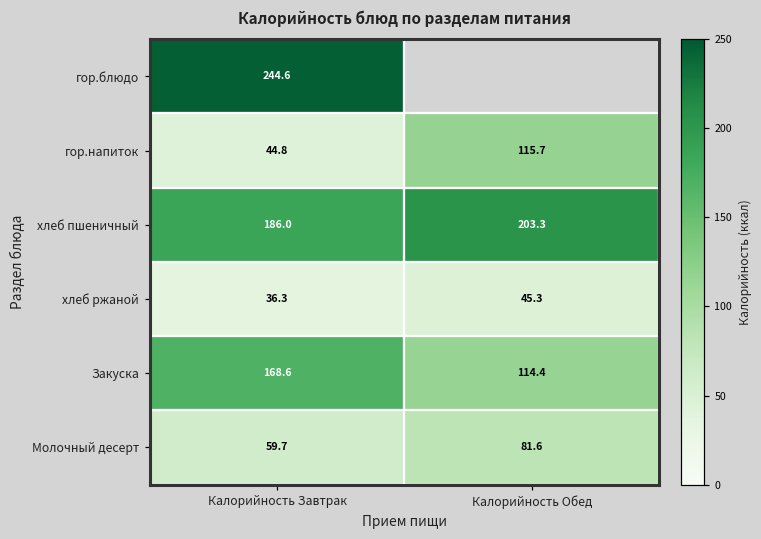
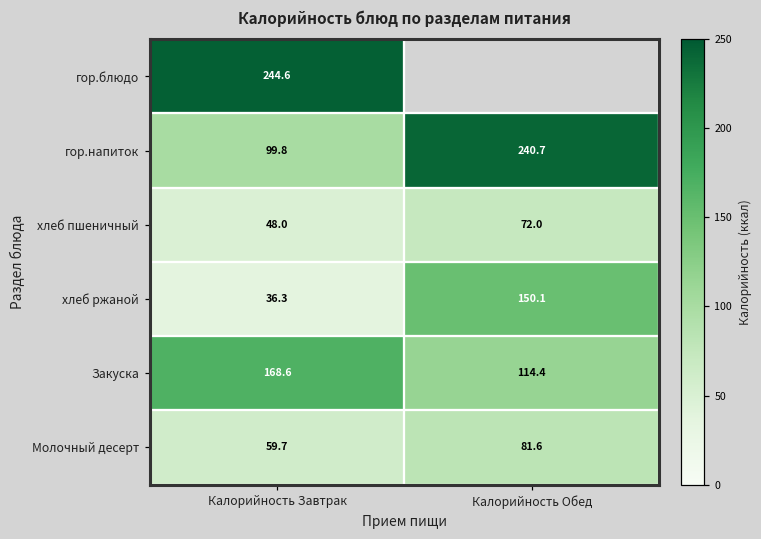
  {
    "гор.блюдо": {
      "Калорийность Завтрак": 244.6
    },
    "гор.напиток": {
-     "Калорийность Завтрак": 44.8,
-     "Калорийность Обед": 115.7
+     "Калорийность Завтрак": 99.8,
+     "Калорийность Обед": 240.7
    },
    "хлеб пшеничный": {
-     "Калорийность Завтрак": 186.0,
-     "Калорийность Обед": 203.3
+     "Калорийность Завтрак": 48.0,
+     "Калорийность Обед": 72.0
    },
    "хлеб ржаной": {
      "Калорийность Завтрак": 36.3,
-     "Калорийность Обед": 45.3
+     "Калорийность Обед": 150.1
    },
    "Закуска": {
      "Калорийность Завтрак": 168.6,
      "Калорийность Обед": 114.4
    },
    "Молочный десерт": {
      "Калорийность Завтрак": 59.7,
      "Калорийность Обед": 81.6
    }
  }
